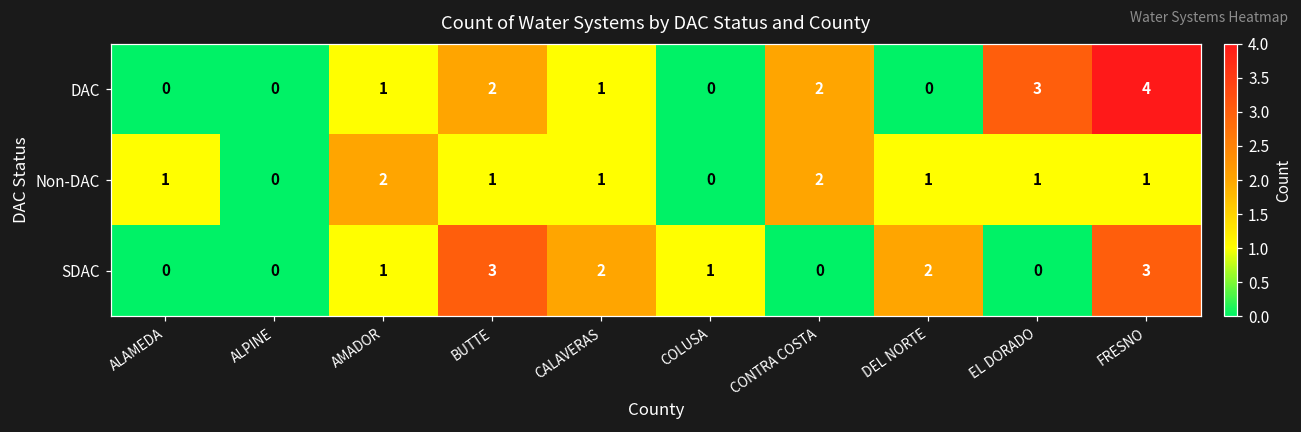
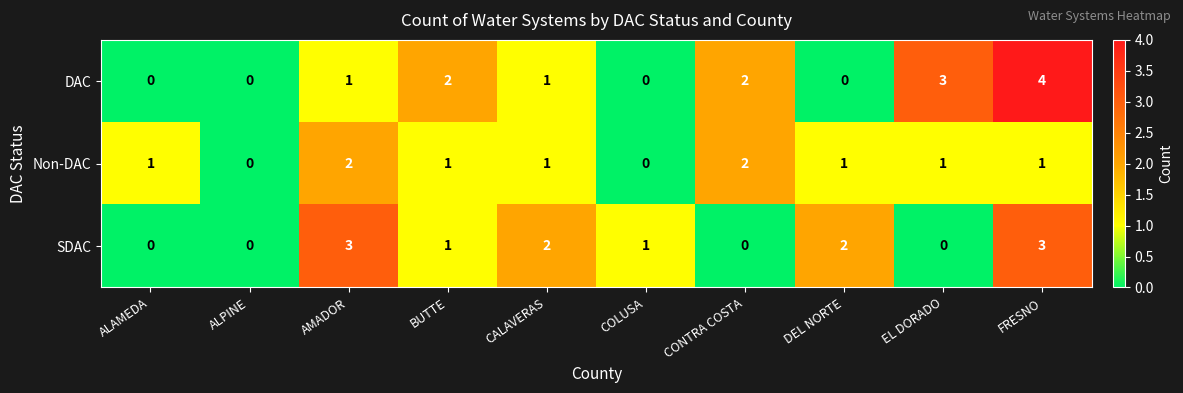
  {
    "DAC": {
      "ALAMEDA": 0,
      "ALPINE": 0,
      "AMADOR": 1,
      "BUTTE": 2,
      "CALAVERAS": 1,
      "COLUSA": 0,
      "CONTRA COSTA": 2,
      "DEL NORTE": 0,
      "EL DORADO": 3,
      "FRESNO": 4
    },
    "Non-DAC": {
      "ALAMEDA": 1,
      "ALPINE": 0,
      "AMADOR": 2,
      "BUTTE": 1,
      "CALAVERAS": 1,
      "COLUSA": 0,
      "CONTRA COSTA": 2,
      "DEL NORTE": 1,
      "EL DORADO": 1,
      "FRESNO": 1
    },
    "SDAC": {
      "ALAMEDA": 0,
      "ALPINE": 0,
-     "AMADOR": 1,
-     "BUTTE": 3,
+     "AMADOR": 3,
+     "BUTTE": 1,
      "CALAVERAS": 2,
      "COLUSA": 1,
      "CONTRA COSTA": 0,
      "DEL NORTE": 2,
      "EL DORADO": 0,
      "FRESNO": 3
    }
  }
